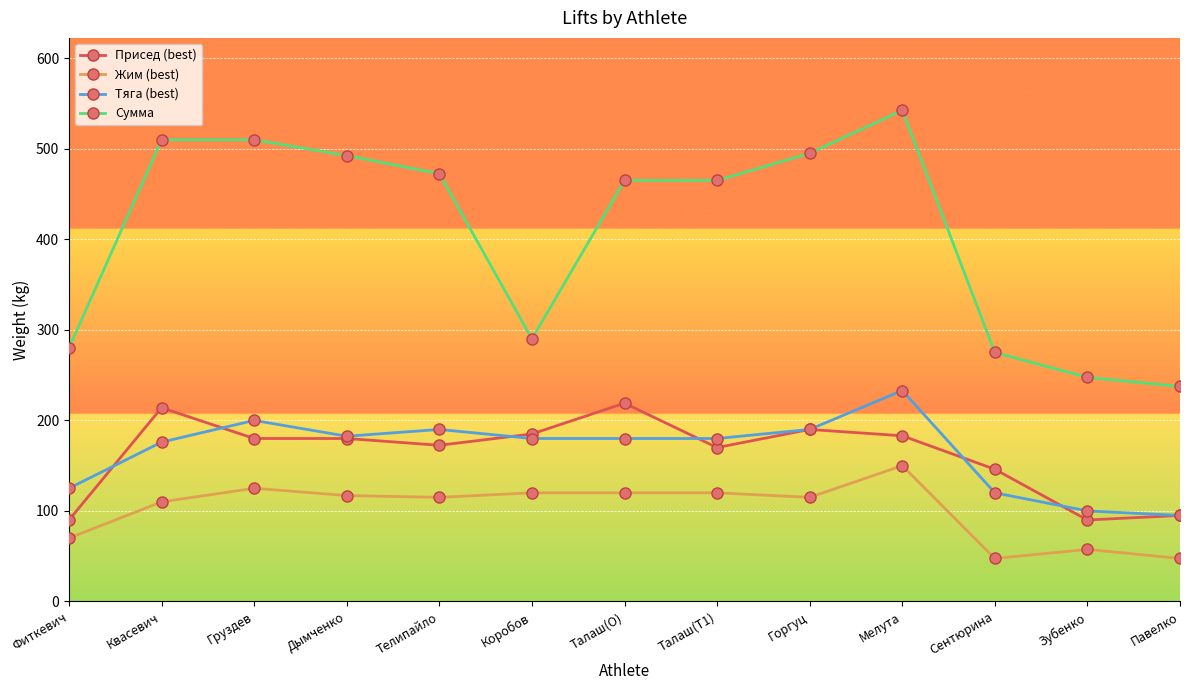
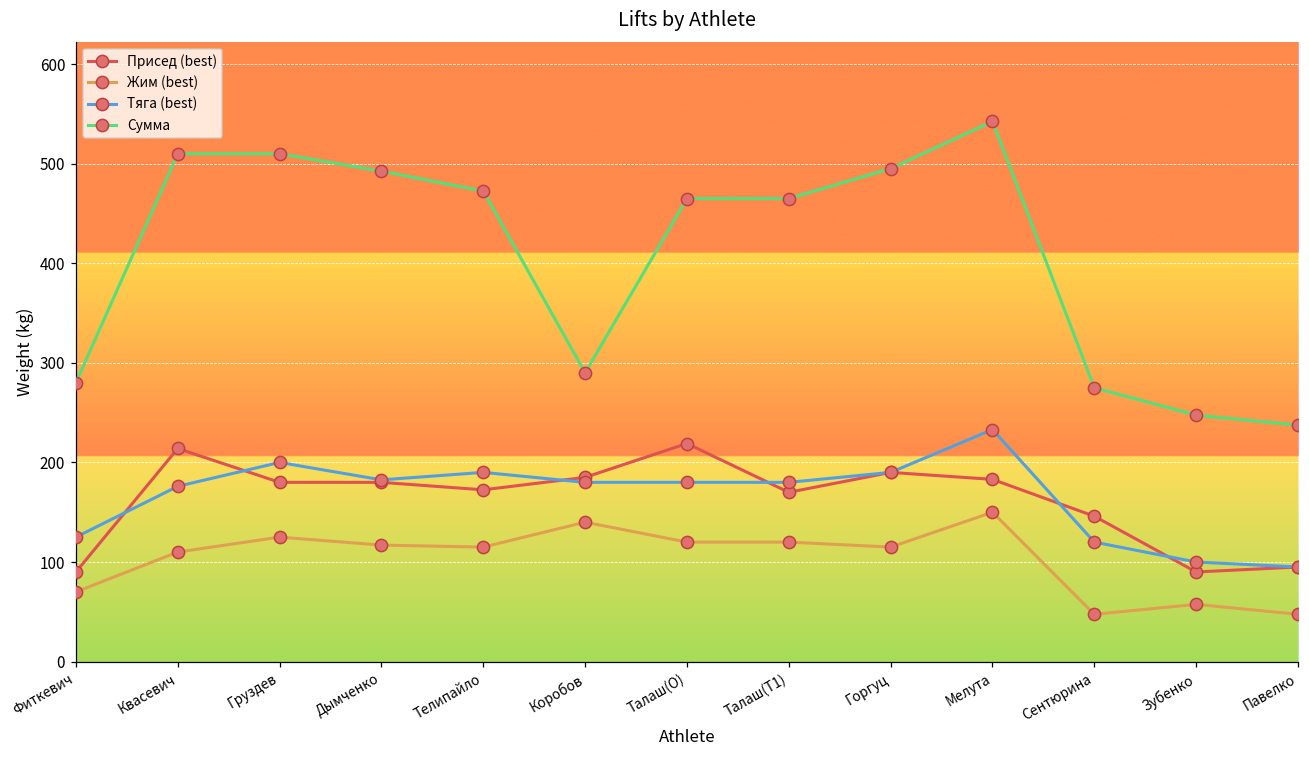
  {
    "Присед (best)": {
      "Фиткевич": 90,
      "Квасевич": 210,
      "Груздев": 180,
      "Телипайло": 170,
      "Коробов": 190,
      "Талаш(O)": 220,
      "Талаш(T1)": 170,
      "Мелута": 180,
      "Сентюрина": 150,
      "Зубенко": 90
    },
    "Жим (best)": {
      "Фиткевич": 70,
      "Квасевич": 110,
      "Груздев": 130,
      "Дымченко": 120,
      "Телипайло": 120,
-     "Коробов": 120,
+     "Коробов": 140,
      "Талаш(O)": 120,
      "Талаш(T1)": 120,
      "Горгуц": 120,
      "Мелута": 150,
      "Сентюрина": 50,
      "Зубенко": 60,
      "Павелко": 50
    },
    "Тяга (best)": {
      "Фиткевич": 130,
      "Квасевич": 180,
      "Груздев": 200,
      "Телипайло": 190,
      "Коробов": 180,
      "Талаш(O)": 180,
      "Талаш(T1)": 180,
      "Мелута": 230,
      "Сентюрина": 120,
      "Зубенко": 100
    },
    "Сумма": {
      "Фиткевич": 280,
      "Квасевич": 510,
      "Груздев": 510,
      "Дымченко": 490,
      "Телипайло": 470,
      "Коробов": 290,
      "Талаш(O)": 470,
      "Талаш(T1)": 470,
      "Горгуц": 500,
      "Мелута": 540,
      "Сентюрина": 280,
      "Зубенко": 250,
      "Павелко": 240
    }
  }
